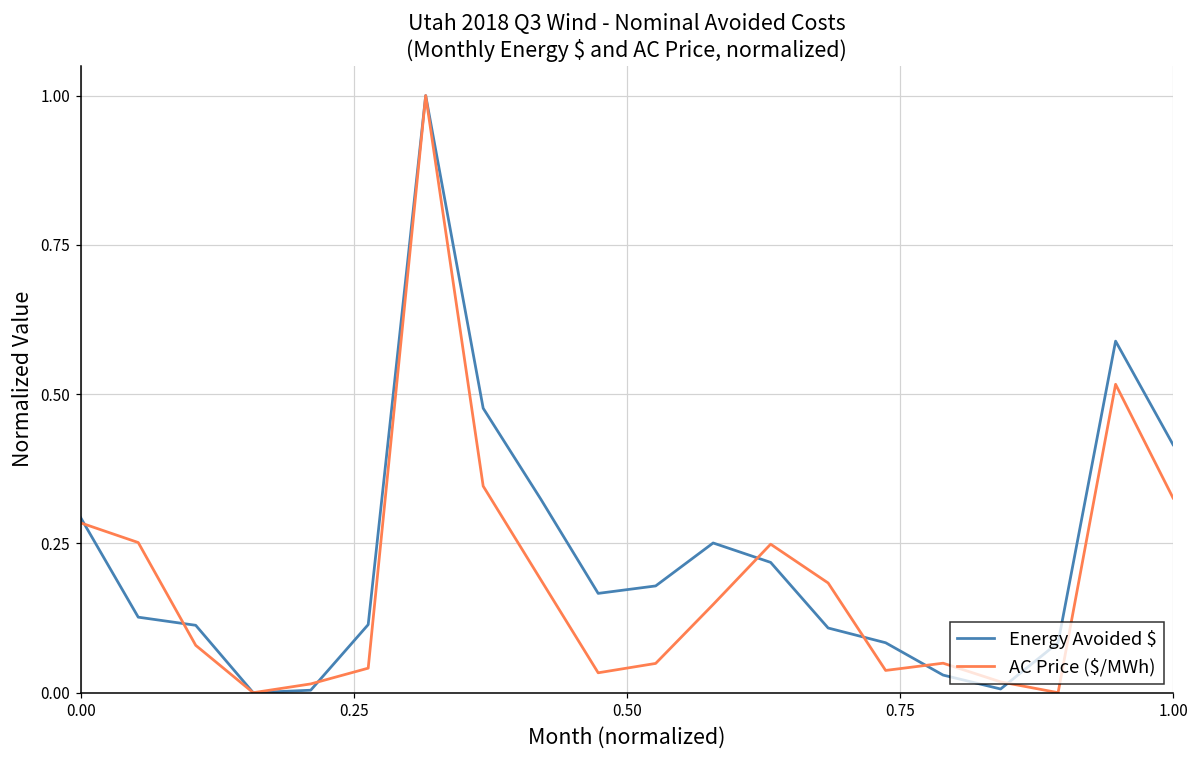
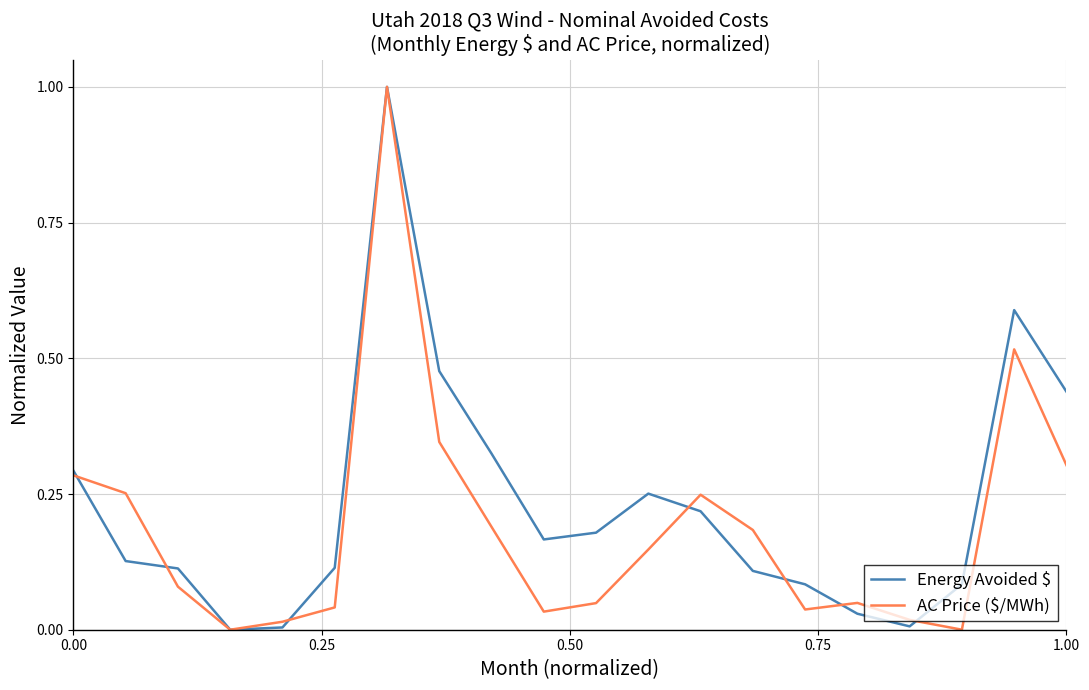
  {
    "Energy Avoided $": {
      "0.00": 0.29,
-     "1.00": 0.42
+     "1.00": 0.44
    },
    "AC Price ($/MWh)": {
      "0.00": 0.28,
-     "1.00": 0.33
+     "1.00": 0.30
    }
  }
